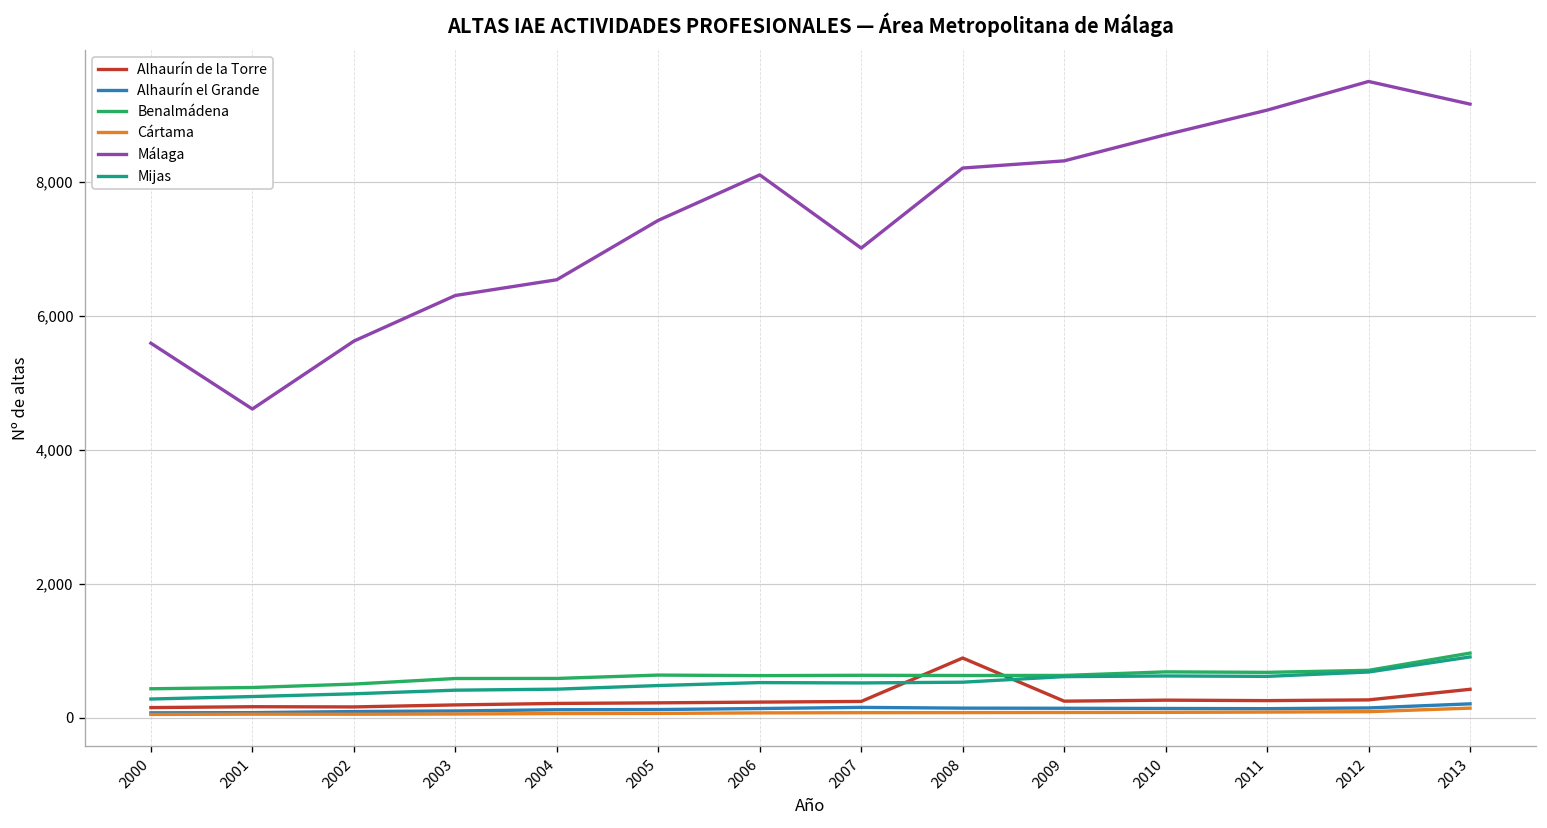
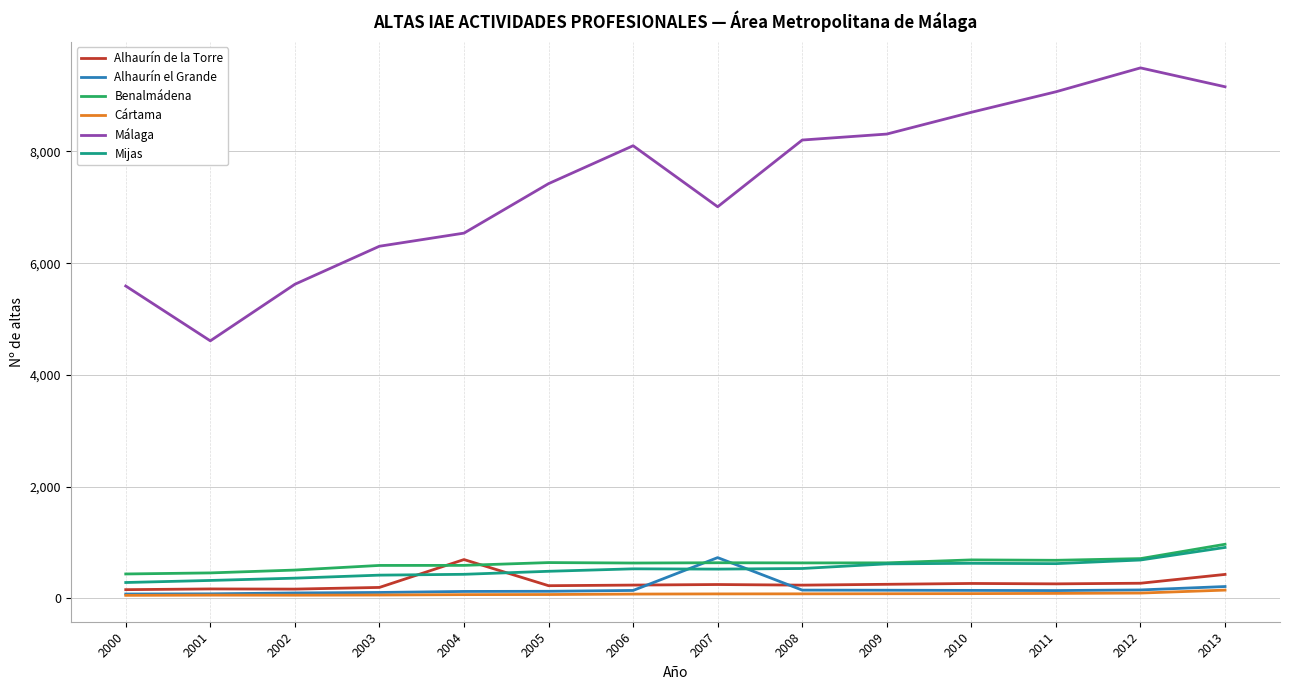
  {
    "Alhaurín de la Torre": {
      "2000": "200",
      "2001": "200",
      "2002": "200",
      "2003": "200",
-     "2004": "200",
+     "2004": "700",
      "2005": "200",
      "2006": "200",
      "2007": "200",
-     "2008": "900",
+     "2008": "200",
      "2009": "200",
      "2010": "300",
      "2011": "300",
      "2012": "300",
      "2013": "400"
    },
    "Alhaurín el Grande": {
      "2004": "100",
      "2005": "100",
      "2006": "100",
-     "2007": "200",
+     "2007": "700",
      "2008": "100",
      "2009": "100",
      "2010": "100",
      "2011": "100",
      "2012": "100",
      "2013": "200"
    },
    "Cártama": {
      "2004": "100",
      "2005": "100",
      "2006": "100",
      "2007": "100",
      "2008": "100",
      "2009": "100",
      "2010": "100",
      "2011": "100",
      "2012": "100",
      "2013": "100"
    },
    "Málaga": {
      "2000": "5,600",
      "2001": "4,600",
      "2002": "5,600",
      "2003": "6,300",
      "2004": "6,500",
      "2005": "7,400",
      "2006": "8,100",
      "2007": "7,000",
      "2008": "8,200",
      "2009": "8,300",
      "2010": "8,700",
      "2011": "9,100",
      "2012": "9,500",
      "2013": "9,200"
    }
  }
